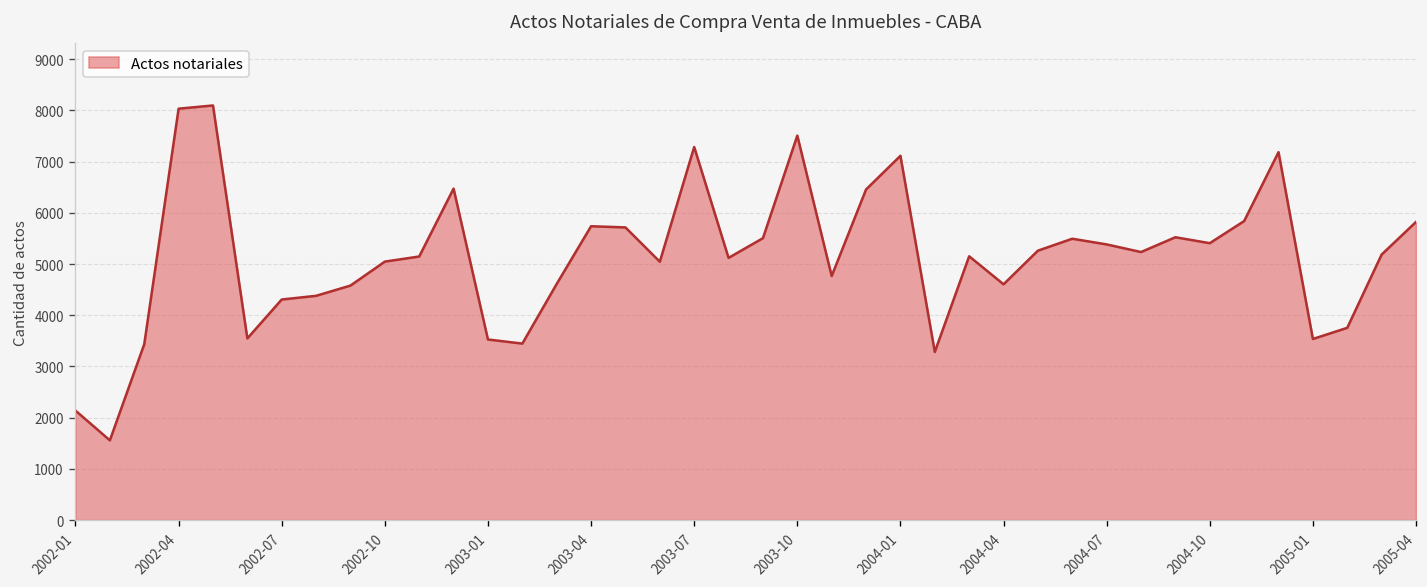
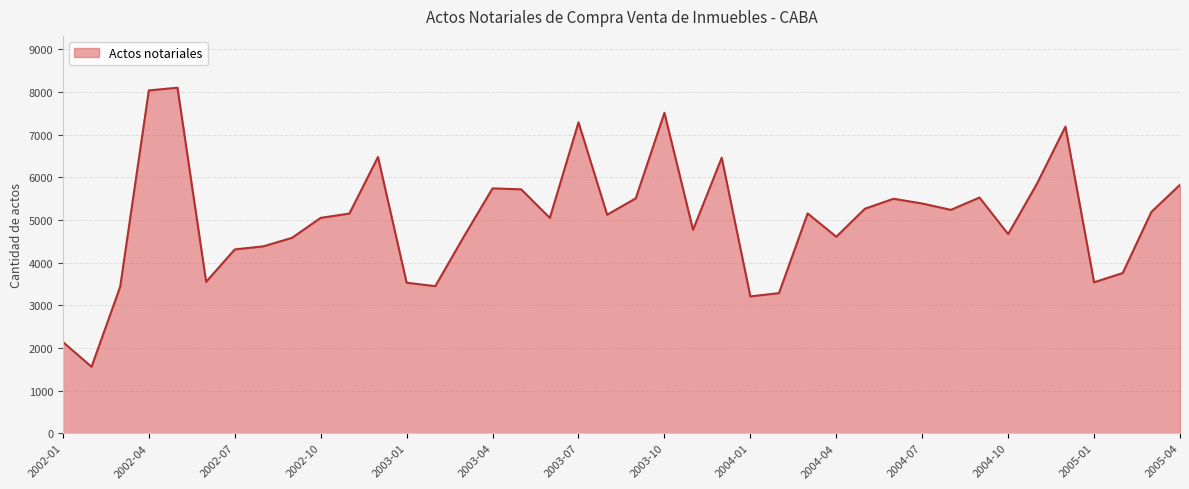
  {
    "2002-01": 2100,
    "2002-04": 8000,
    "2002-07": 4300,
    "2002-10": 5000,
    "2003-01": 3500,
    "2003-04": 5700,
    "2003-07": 7300,
    "2003-10": 7500,
-   "2004-01": 7100,
+   "2004-01": 3200,
    "2004-04": 4600,
    "2004-07": 5400,
-   "2004-10": 5400,
+   "2004-10": 4700,
    "2005-01": 3500,
    "2005-04": 5800
  }
